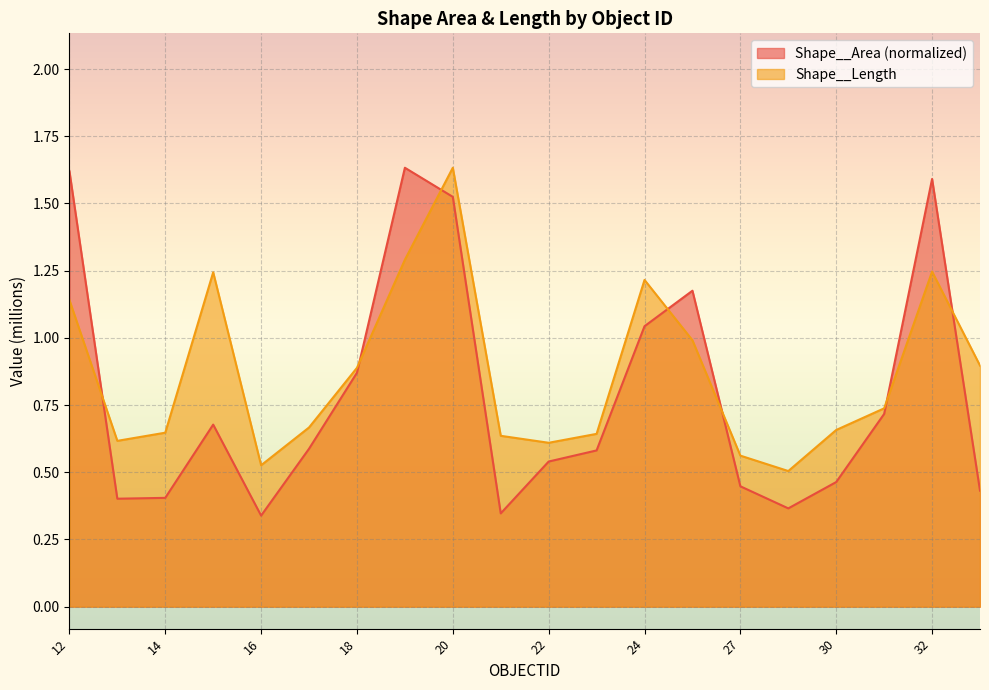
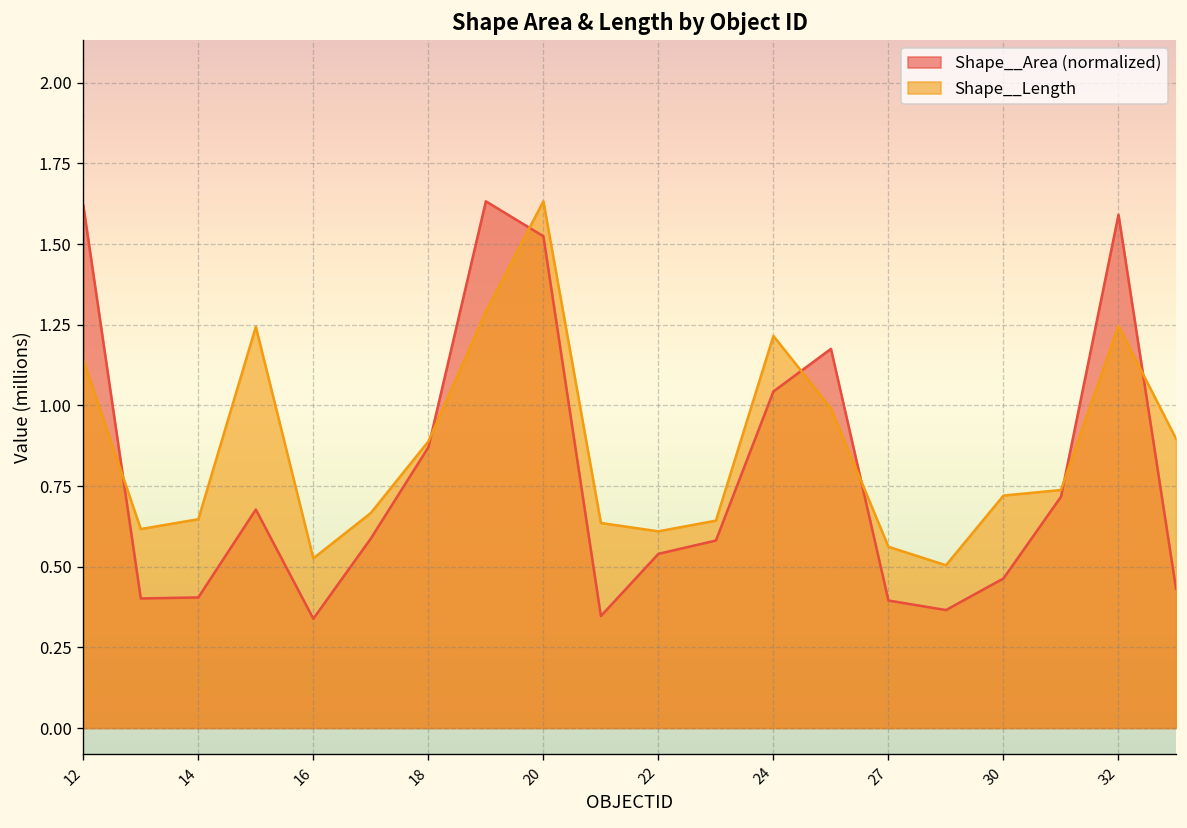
  {
    "Shape__Area (normalized)": {
      "12": 1.62,
      "14": 0.40,
      "16": 0.34,
      "18": 0.87,
      "20": 1.52,
      "22": 0.54,
      "24": 1.04,
-     "27": 0.45,
+     "27": 0.40,
      "30": 0.46,
      "32": 1.59
    },
    "Shape__Length": {
      "12": 1.14,
      "14": 0.65,
      "16": 0.53,
      "18": 0.89,
      "20": 1.63,
      "22": 0.61,
      "24": 1.22,
      "27": 0.56,
-     "30": 0.66,
+     "30": 0.72,
      "32": 1.25
    }
  }
